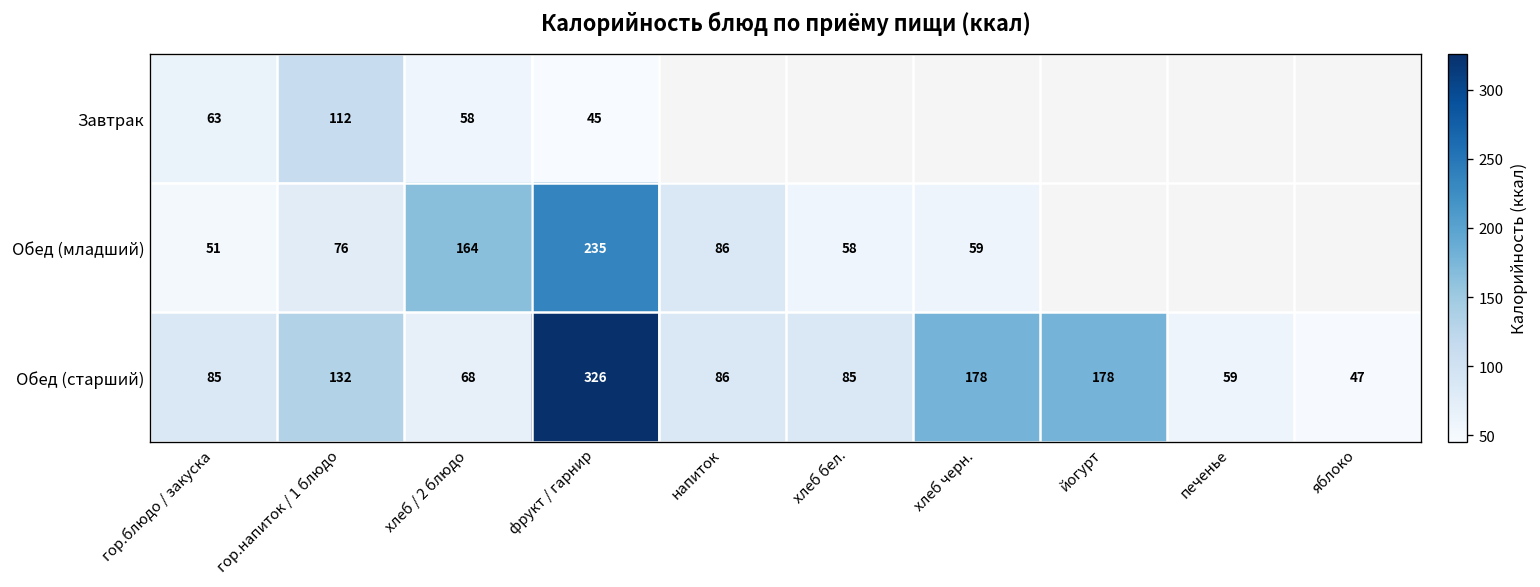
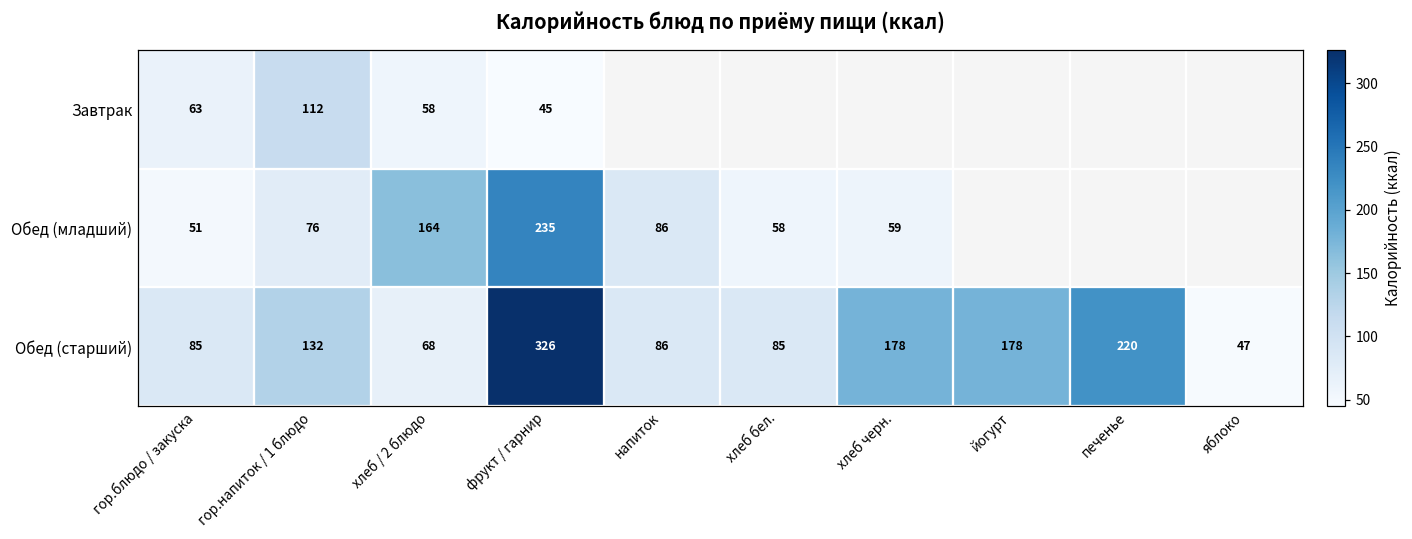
  {
    "Завтрак": {
      "гор.блюдо / закуска": 63,
      "гор.напиток / 1 блюдо": 112,
      "хлеб / 2 блюдо": 58,
      "фрукт / гарнир": 45
    },
    "Обед (младший)": {
      "гор.блюдо / закуска": 51,
      "гор.напиток / 1 блюдо": 76,
      "хлеб / 2 блюдо": 164,
      "фрукт / гарнир": 235,
      "напиток": 86,
      "хлеб бел.": 58,
      "хлеб черн.": 59
    },
    "Обед (старший)": {
      "гор.блюдо / закуска": 85,
      "гор.напиток / 1 блюдо": 132,
      "хлеб / 2 блюдо": 68,
      "фрукт / гарнир": 326,
      "напиток": 86,
      "хлеб бел.": 85,
      "хлеб черн.": 178,
      "йогурт": 178,
-     "печенье": 59,
+     "печенье": 220,
      "яблоко": 47
    }
  }
